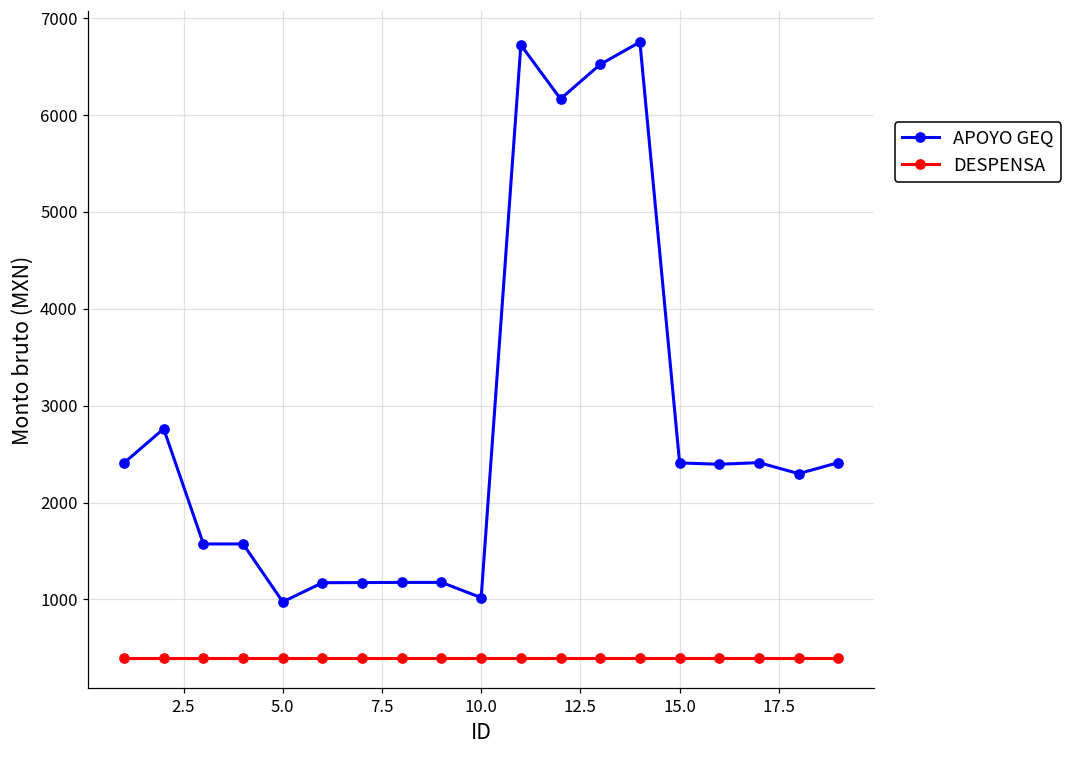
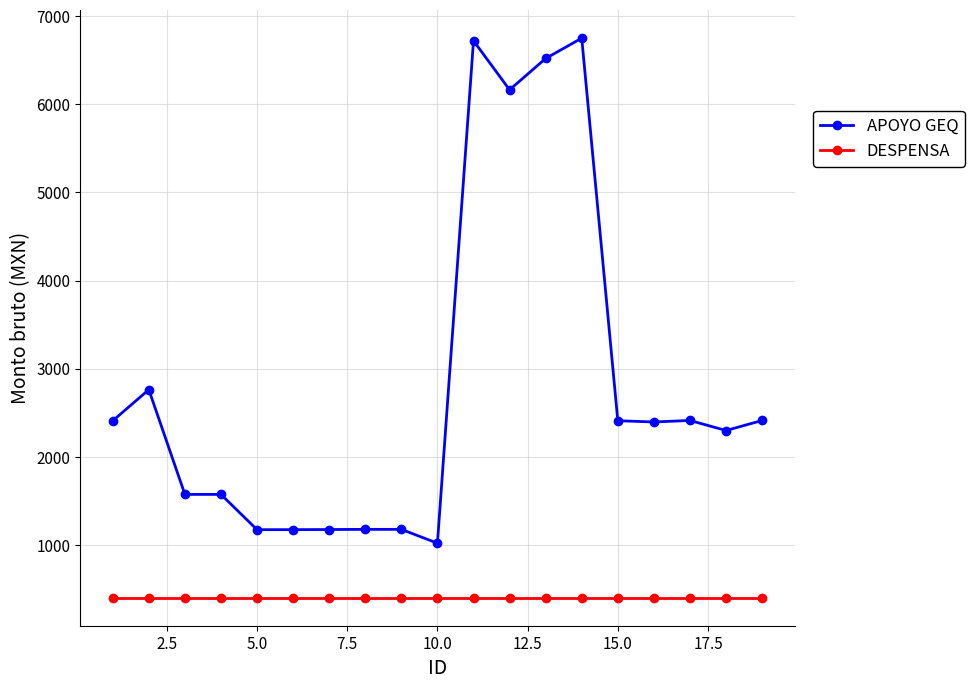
  {
    "APOYO GEQ": {
-     "5.0": 1000,
+     "5.0": 1200,
      "10.0": 1000,
      "15.0": 2400
    },
    "DESPENSA": {
      "5.0": 400,
      "10.0": 400,
      "15.0": 400
    }
  }
